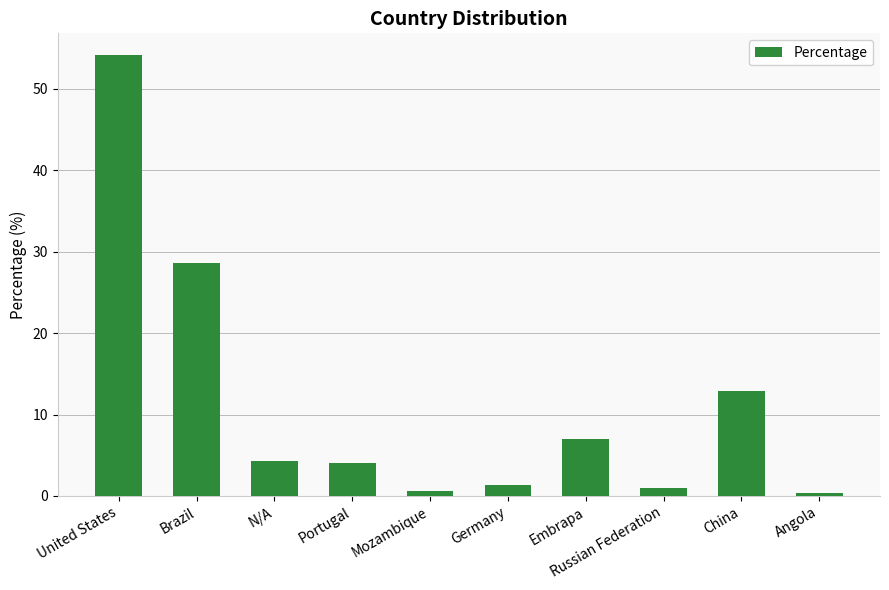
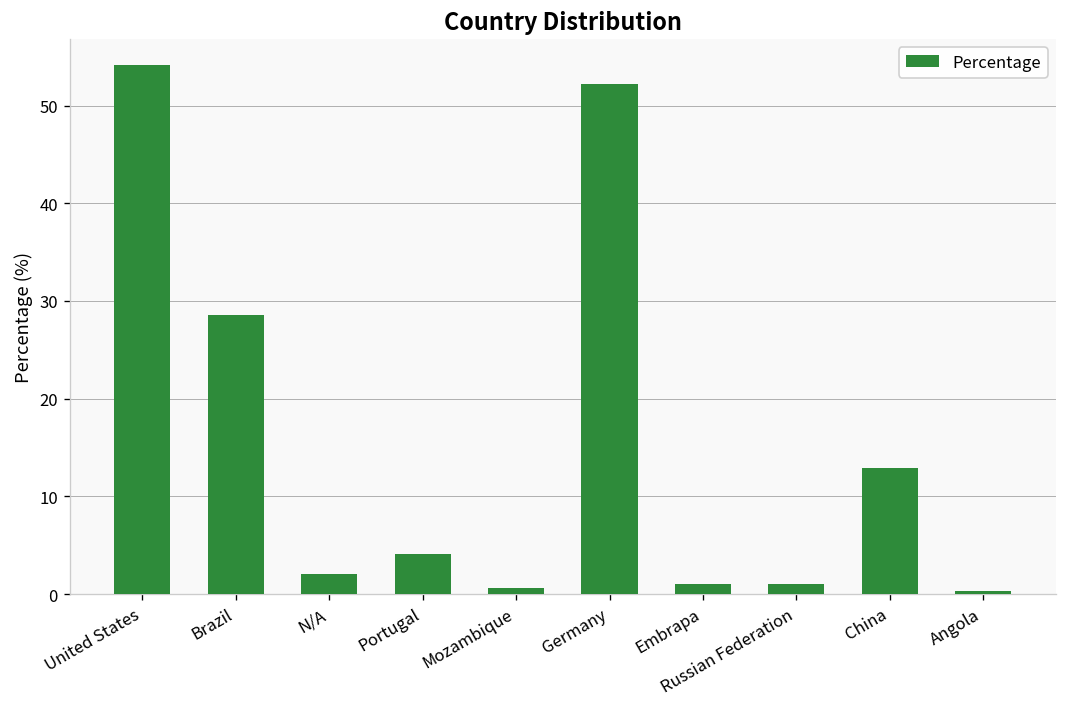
  {
    "United States": 54,
    "Brazil": 29,
-   "N/A": 4,
+   "N/A": 2,
    "Portugal": 4,
    "Mozambique": 1,
-   "Germany": 1,
-   "Embrapa": 7,
+   "Germany": 52,
+   "Embrapa": 1,
    "Russian Federation": 1,
    "China": 13,
    "Angola": 0
  }
